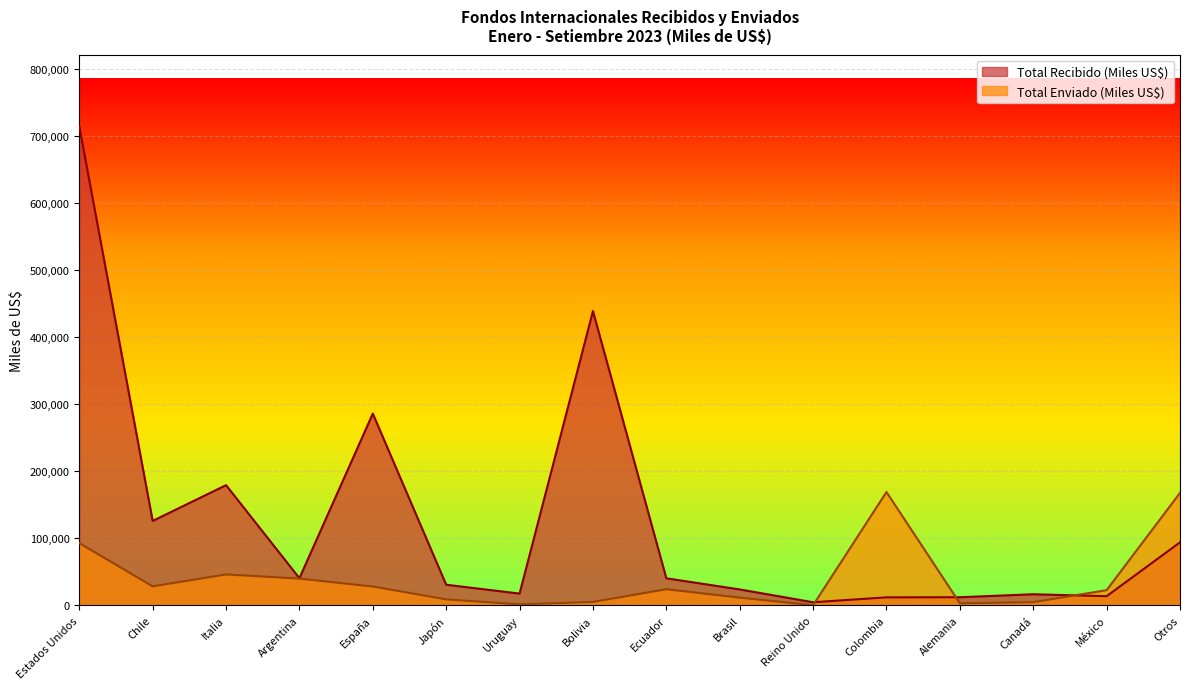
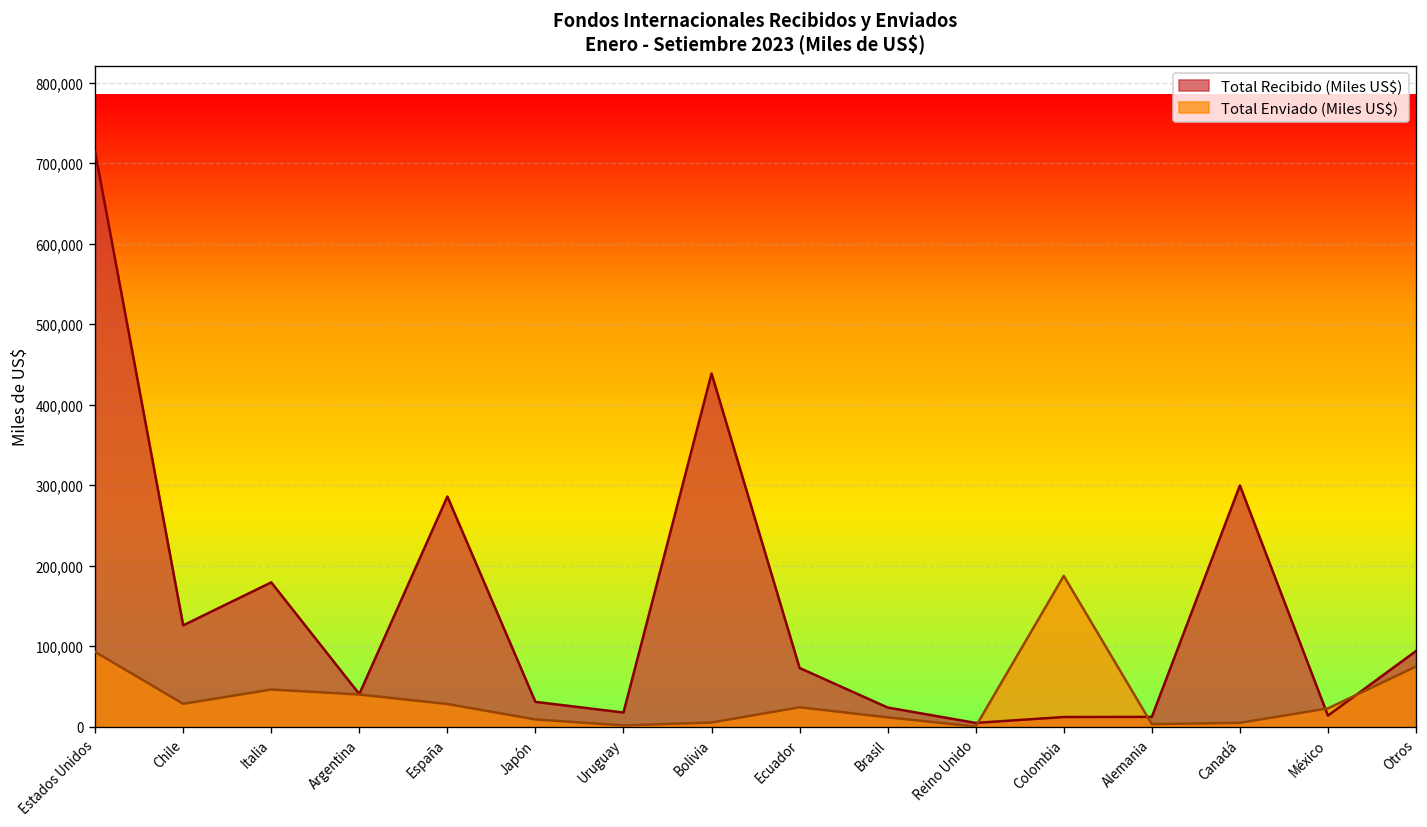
  {
    "Total Recibido (Miles US$)": {
      "Estados Unidos": "710,000",
      "Chile": "130,000",
      "Italia": "180,000",
      "España": "290,000",
      "Japón": "30,000",
      "Uruguay": "20,000",
      "Bolivia": "440,000",
-     "Ecuador": "40,000",
+     "Ecuador": "70,000",
      "Brasil": "20,000",
      "Reino Unido": "0",
      "Colombia": "10,000",
      "Alemania": "10,000",
-     "Canadá": "20,000",
+     "Canadá": "300,000",
      "México": "10,000",
      "Otros": "90,000"
    },
    "Total Enviado (Miles US$)": {
      "Estados Unidos": "90,000",
      "Chile": "30,000",
      "Italia": "50,000",
      "España": "30,000",
      "Japón": "10,000",
      "Uruguay": "0",
      "Bolivia": "0",
      "Ecuador": "20,000",
      "Brasil": "10,000",
      "Reino Unido": "0",
-     "Colombia": "170,000",
+     "Colombia": "190,000",
      "Alemania": "0",
      "Canadá": "0",
      "México": "20,000",
-     "Otros": "170,000"
+     "Otros": "70,000"
    }
  }
